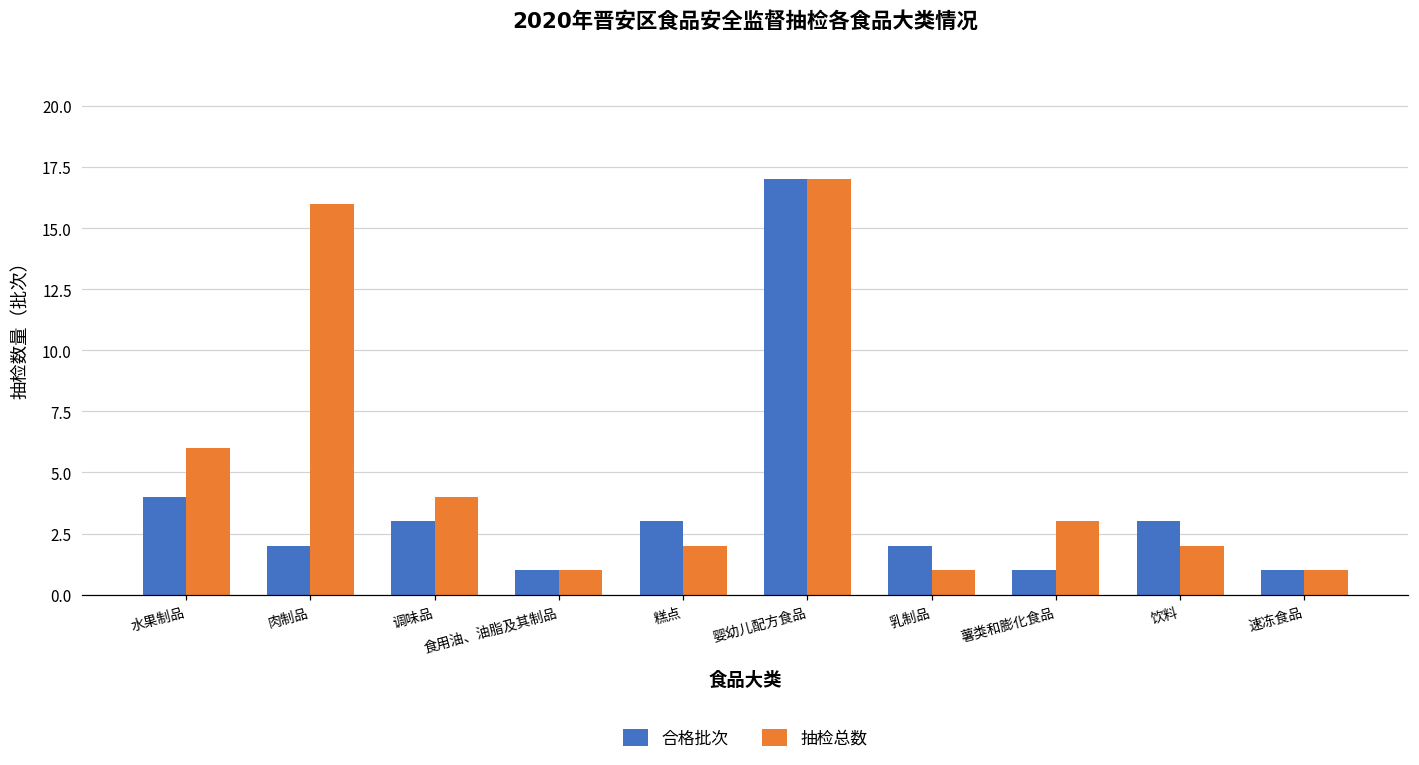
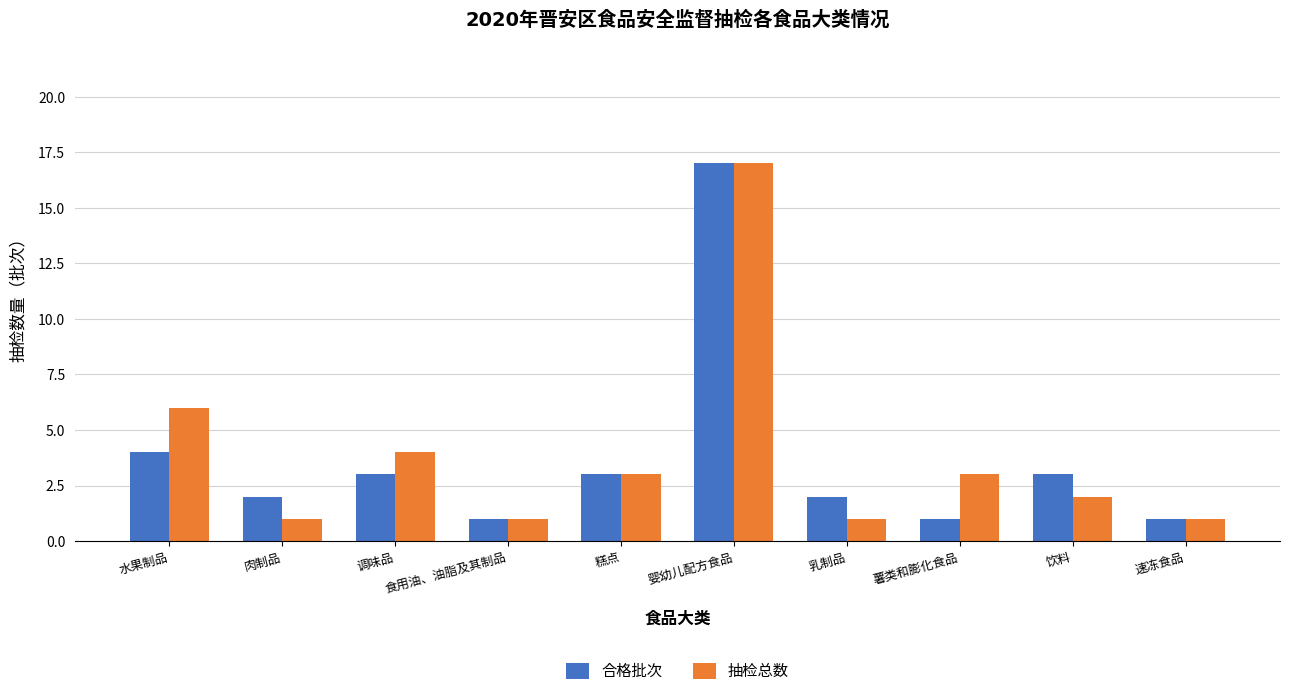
  {
    "合格批次": {
      "水果制品": 4,
      "肉制品": 2,
      "调味品": 3,
      "食用油、油脂及其制品": 1,
      "糕点": 3,
      "婴幼儿配方食品": 17,
      "乳制品": 2,
      "薯类和膨化食品": 1,
      "饮料": 3,
      "速冻食品": 1
    },
    "抽检总数": {
      "水果制品": 6,
-     "肉制品": 16,
+     "肉制品": 1,
      "调味品": 4,
      "食用油、油脂及其制品": 1,
-     "糕点": 2,
+     "糕点": 3,
      "婴幼儿配方食品": 17,
      "乳制品": 1,
      "薯类和膨化食品": 3,
      "饮料": 2,
      "速冻食品": 1
    }
  }
